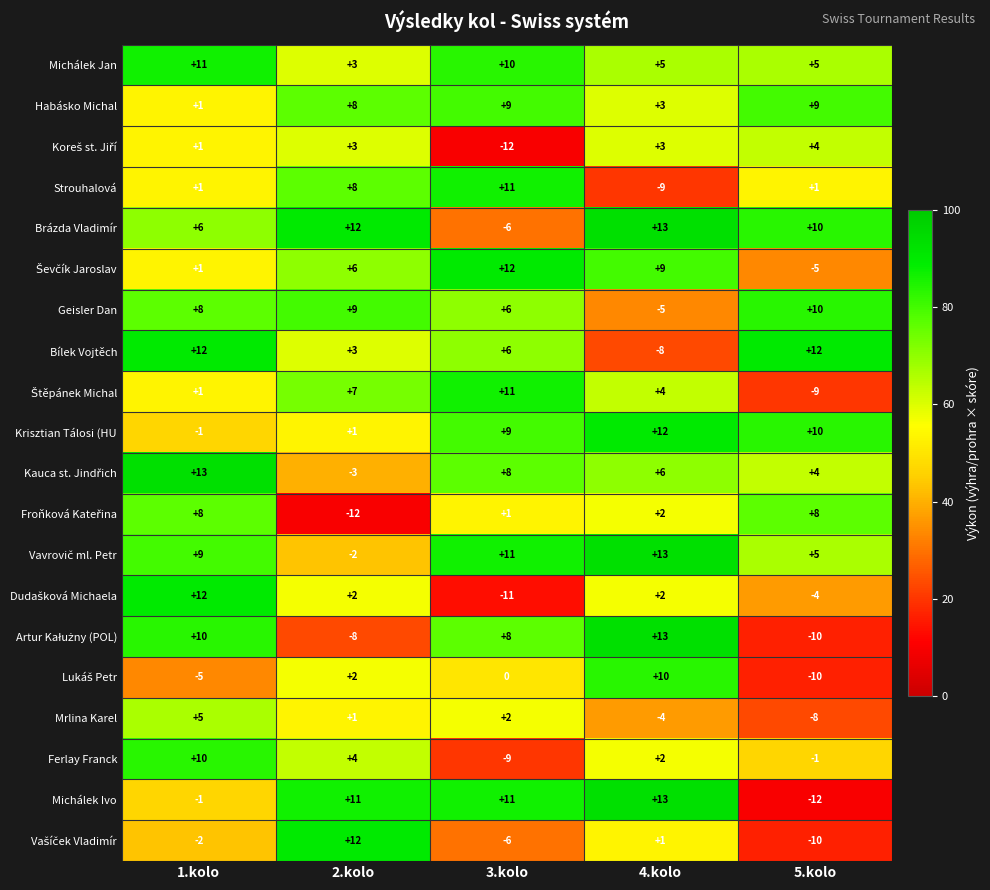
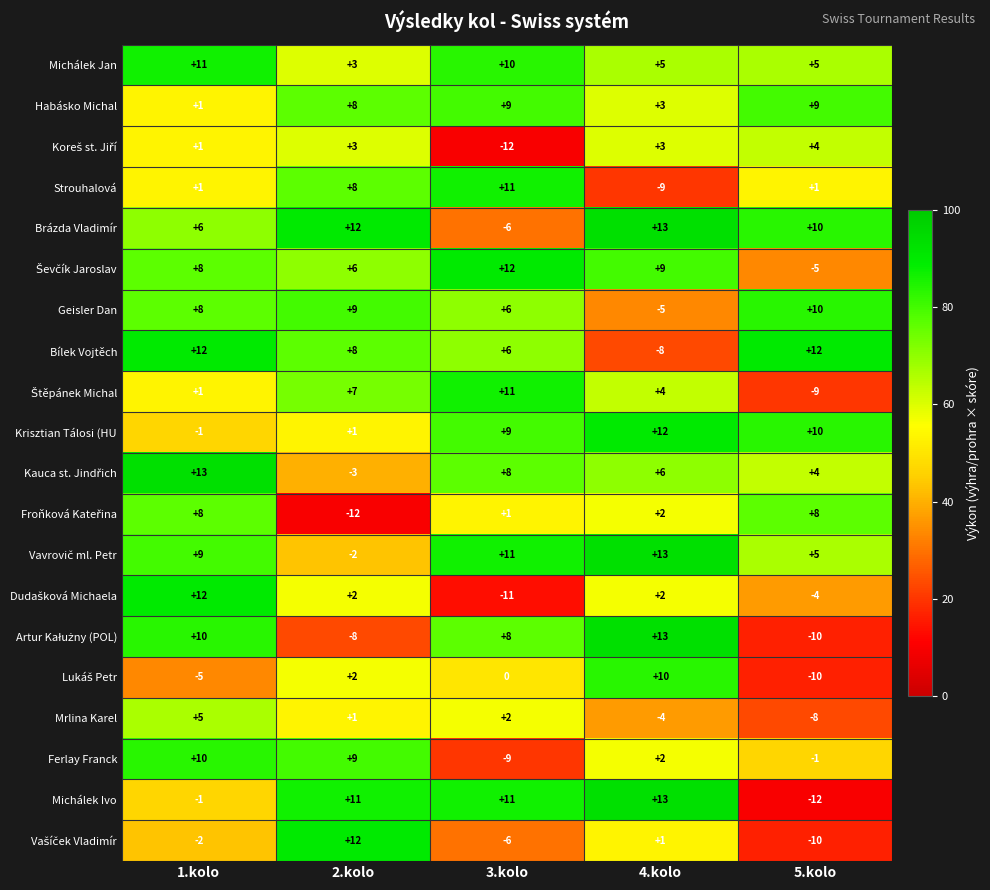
  {
    "Michálek Jan": {
      "1.kolo": "+11",
      "2.kolo": "+3",
      "3.kolo": "+10",
      "4.kolo": "+5",
      "5.kolo": "+5"
    },
    "Habásko Michal": {
      "1.kolo": "+1",
      "2.kolo": "+8",
      "3.kolo": "+9",
      "4.kolo": "+3",
      "5.kolo": "+9"
    },
    "Koreš st. Jiří": {
      "1.kolo": "+1",
      "2.kolo": "+3",
      "3.kolo": "-12",
      "4.kolo": "+3",
      "5.kolo": "+4"
    },
    "Strouhalová": {
      "1.kolo": "+1",
      "2.kolo": "+8",
      "3.kolo": "+11",
      "4.kolo": "-9",
      "5.kolo": "+1"
    },
    "Brázda Vladimír": {
      "1.kolo": "+6",
      "2.kolo": "+12",
      "3.kolo": "-6",
      "4.kolo": "+13",
      "5.kolo": "+10"
    },
    "Ševčík Jaroslav": {
-     "1.kolo": "+1",
+     "1.kolo": "+8",
      "2.kolo": "+6",
      "3.kolo": "+12",
      "4.kolo": "+9",
      "5.kolo": "-5"
    },
    "Geisler Dan": {
      "1.kolo": "+8",
      "2.kolo": "+9",
      "3.kolo": "+6",
      "4.kolo": "-5",
      "5.kolo": "+10"
    },
    "Bílek Vojtěch": {
      "1.kolo": "+12",
-     "2.kolo": "+3",
+     "2.kolo": "+8",
      "3.kolo": "+6",
      "4.kolo": "-8",
      "5.kolo": "+12"
    },
    "Štěpánek Michal": {
      "1.kolo": "+1",
      "2.kolo": "+7",
      "3.kolo": "+11",
      "4.kolo": "+4",
      "5.kolo": "-9"
    },
    "Krisztian Tálosi (HU": {
      "1.kolo": "-1",
      "2.kolo": "+1",
      "3.kolo": "+9",
      "4.kolo": "+12",
      "5.kolo": "+10"
    },
    "Kauca st. Jindřich": {
      "1.kolo": "+13",
      "2.kolo": "-3",
      "3.kolo": "+8",
      "4.kolo": "+6",
      "5.kolo": "+4"
    },
    "Froňková Kateřina": {
      "1.kolo": "+8",
      "2.kolo": "-12",
      "3.kolo": "+1",
      "4.kolo": "+2",
      "5.kolo": "+8"
    },
    "Vavrovič ml. Petr": {
      "1.kolo": "+9",
      "2.kolo": "-2",
      "3.kolo": "+11",
      "4.kolo": "+13",
      "5.kolo": "+5"
    },
    "Dudašková Michaela": {
      "1.kolo": "+12",
      "2.kolo": "+2",
      "3.kolo": "-11",
      "4.kolo": "+2",
      "5.kolo": "-4"
    },
    "Artur Kałużny (POL)": {
      "1.kolo": "+10",
      "2.kolo": "-8",
      "3.kolo": "+8",
      "4.kolo": "+13",
      "5.kolo": "-10"
    },
    "Lukáš Petr": {
      "1.kolo": "-5",
      "2.kolo": "+2",
      "3.kolo": "0",
      "4.kolo": "+10",
      "5.kolo": "-10"
    },
    "Mrlina Karel": {
      "1.kolo": "+5",
      "2.kolo": "+1",
      "3.kolo": "+2",
      "4.kolo": "-4",
      "5.kolo": "-8"
    },
    "Ferlay Franck": {
      "1.kolo": "+10",
-     "2.kolo": "+4",
+     "2.kolo": "+9",
      "3.kolo": "-9",
      "4.kolo": "+2",
      "5.kolo": "-1"
    },
    "Michálek Ivo": {
      "1.kolo": "-1",
      "2.kolo": "+11",
      "3.kolo": "+11",
      "4.kolo": "+13",
      "5.kolo": "-12"
    },
    "Vašíček Vladimír": {
      "1.kolo": "-2",
      "2.kolo": "+12",
      "3.kolo": "-6",
      "4.kolo": "+1",
      "5.kolo": "-10"
    }
  }
